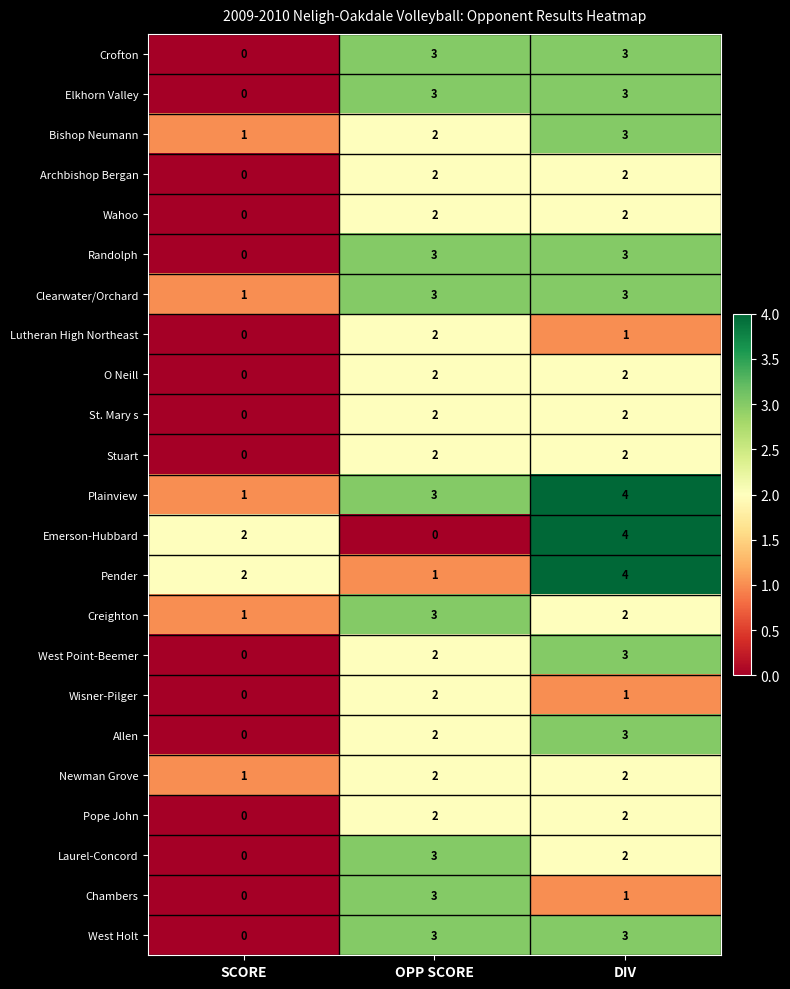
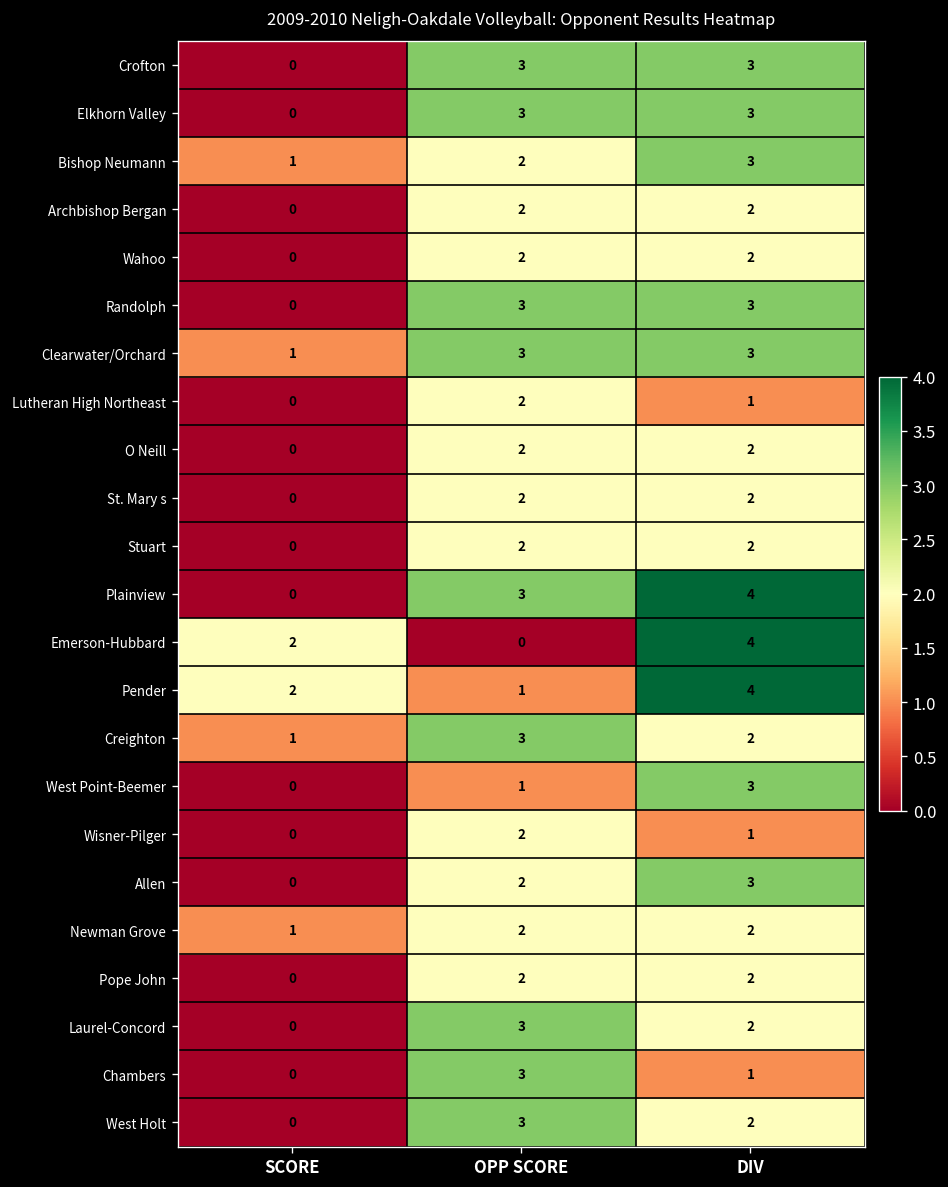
  {
    "Crofton": {
      "SCORE": 0,
      "OPP SCORE": 3,
      "DIV": 3
    },
    "Elkhorn Valley": {
      "SCORE": 0,
      "OPP SCORE": 3,
      "DIV": 3
    },
    "Bishop Neumann": {
      "SCORE": 1,
      "OPP SCORE": 2,
      "DIV": 3
    },
    "Archbishop Bergan": {
      "SCORE": 0,
      "OPP SCORE": 2,
      "DIV": 2
    },
    "Wahoo": {
      "SCORE": 0,
      "OPP SCORE": 2,
      "DIV": 2
    },
    "Randolph": {
      "SCORE": 0,
      "OPP SCORE": 3,
      "DIV": 3
    },
    "Clearwater/Orchard": {
      "SCORE": 1,
      "OPP SCORE": 3,
      "DIV": 3
    },
    "Lutheran High Northeast": {
      "SCORE": 0,
      "OPP SCORE": 2,
      "DIV": 1
    },
    "O Neill": {
      "SCORE": 0,
      "OPP SCORE": 2,
      "DIV": 2
    },
    "St. Mary s": {
      "SCORE": 0,
      "OPP SCORE": 2,
      "DIV": 2
    },
    "Stuart": {
      "SCORE": 0,
      "OPP SCORE": 2,
      "DIV": 2
    },
    "Plainview": {
-     "SCORE": 1,
+     "SCORE": 0,
      "OPP SCORE": 3,
      "DIV": 4
    },
    "Emerson-Hubbard": {
      "SCORE": 2,
      "OPP SCORE": 0,
      "DIV": 4
    },
    "Pender": {
      "SCORE": 2,
      "OPP SCORE": 1,
      "DIV": 4
    },
    "Creighton": {
      "SCORE": 1,
      "OPP SCORE": 3,
      "DIV": 2
    },
    "West Point-Beemer": {
      "SCORE": 0,
-     "OPP SCORE": 2,
+     "OPP SCORE": 1,
      "DIV": 3
    },
    "Wisner-Pilger": {
      "SCORE": 0,
      "OPP SCORE": 2,
      "DIV": 1
    },
    "Allen": {
      "SCORE": 0,
      "OPP SCORE": 2,
      "DIV": 3
    },
    "Newman Grove": {
      "SCORE": 1,
      "OPP SCORE": 2,
      "DIV": 2
    },
    "Pope John": {
      "SCORE": 0,
      "OPP SCORE": 2,
      "DIV": 2
    },
    "Laurel-Concord": {
      "SCORE": 0,
      "OPP SCORE": 3,
      "DIV": 2
    },
    "Chambers": {
      "SCORE": 0,
      "OPP SCORE": 3,
      "DIV": 1
    },
    "West Holt": {
      "SCORE": 0,
      "OPP SCORE": 3,
-     "DIV": 3
+     "DIV": 2
    }
  }
